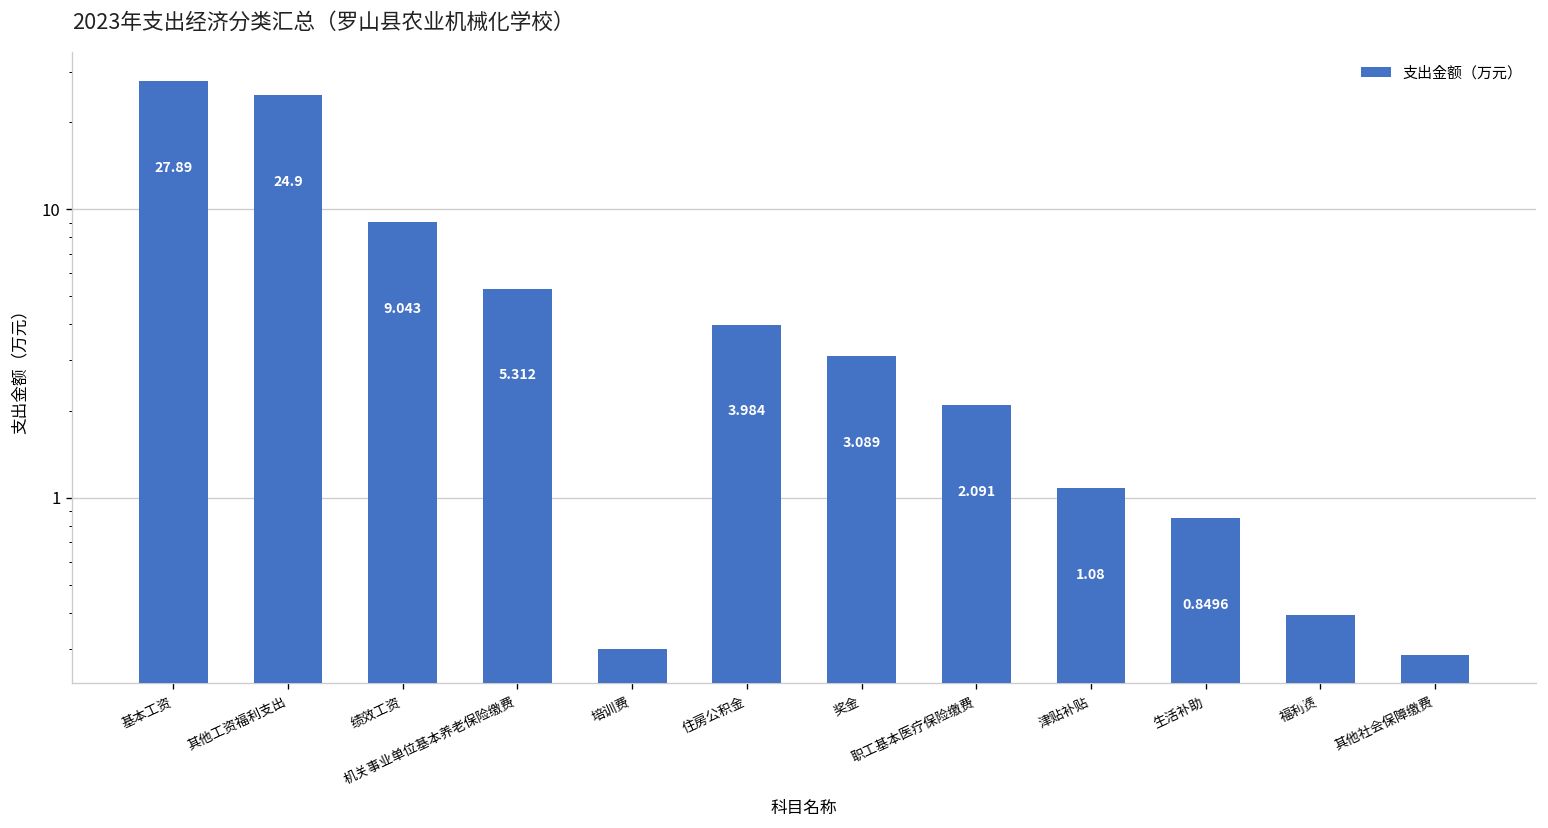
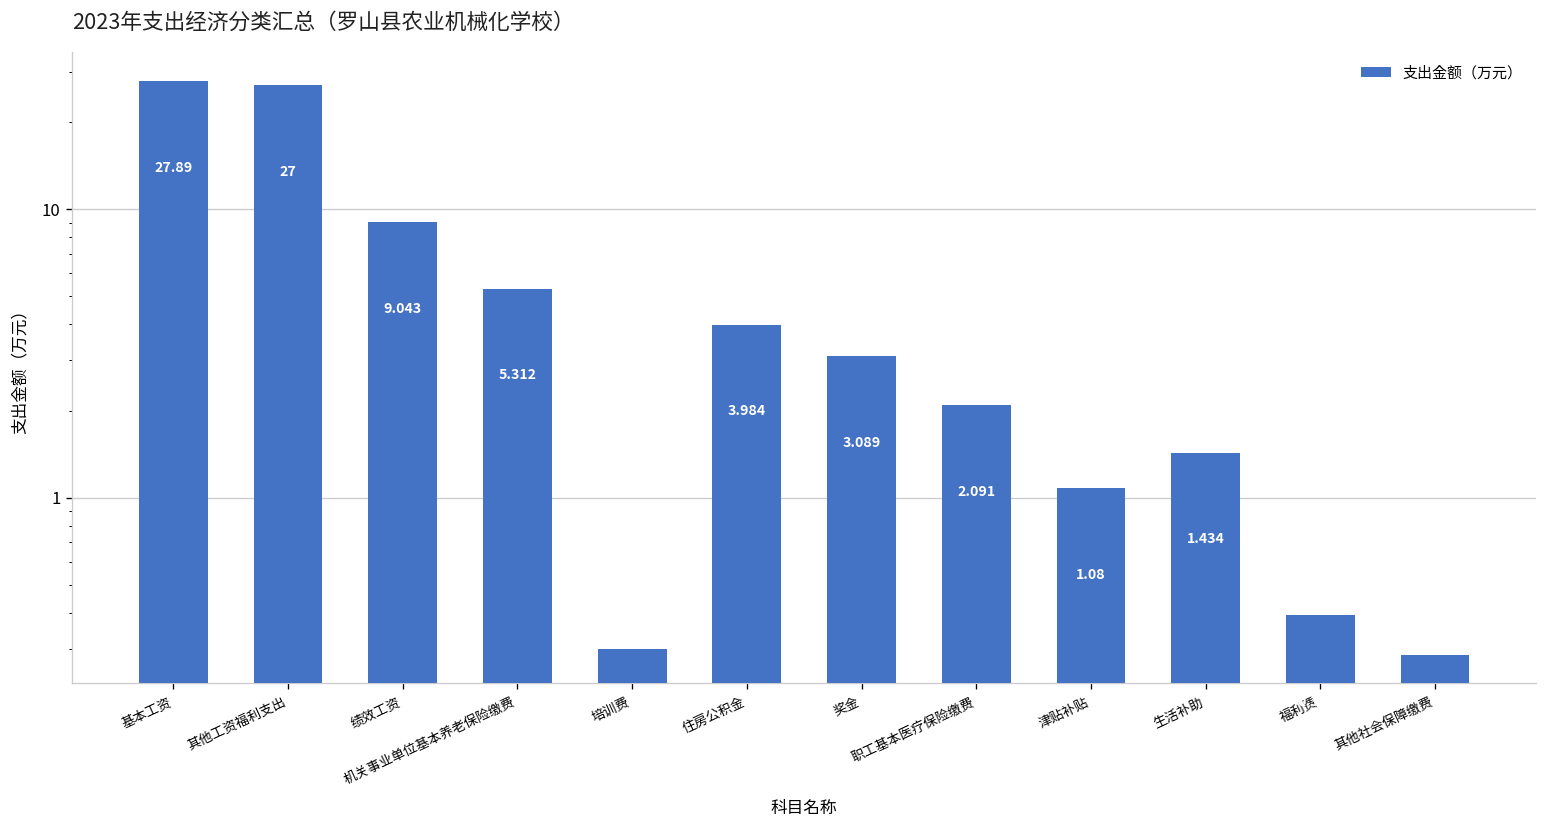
  {
    "基本工资": 27.89,
-   "其他工资福利支出": 24.9,
+   "其他工资福利支出": 27,
    "绩效工资": 9.043,
    "机关事业单位基本养老保险缴费": 5.312,
    "住房公积金": 3.984,
    "奖金": 3.089,
    "职工基本医疗保险缴费": 2.091,
    "津贴补贴": 1.08,
-   "生活补助": 0.8496
+   "生活补助": 1.434
  }
